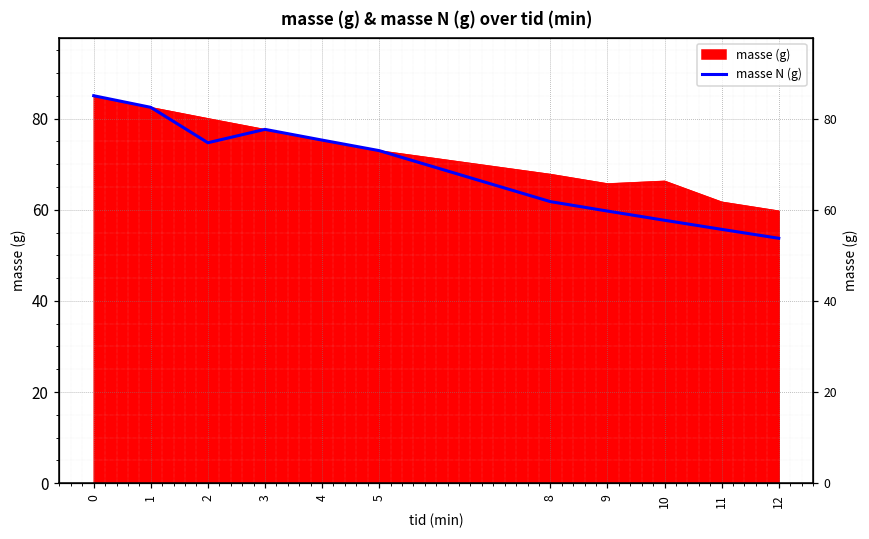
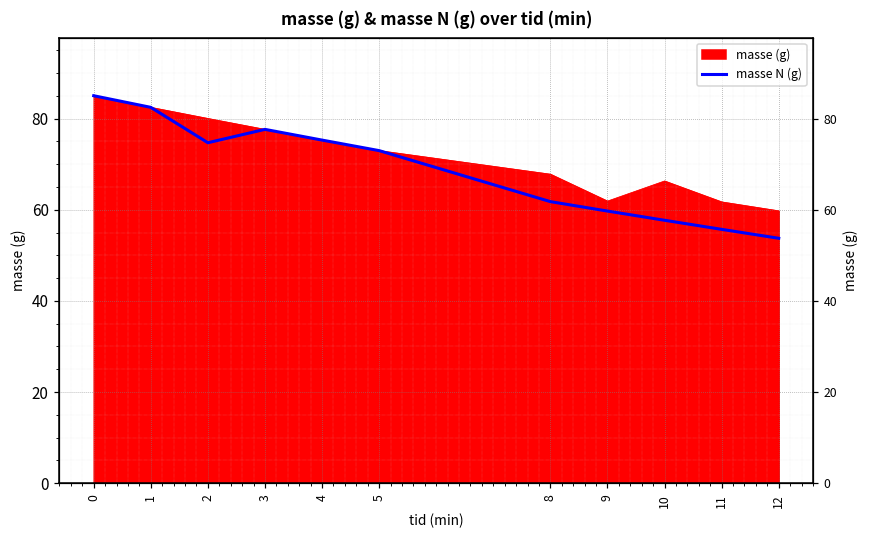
  {
    "masse (g)": {
      "2": 80,
      "8": 68,
-     "9": 66,
+     "9": 62,
      "10": 66,
      "11": 62,
      "12": 60
    },
    "masse N (g)": {
      "2": 75,
      "8": 62,
      "9": 60,
      "10": 58,
      "11": 56,
      "12": 54
    }
  }
